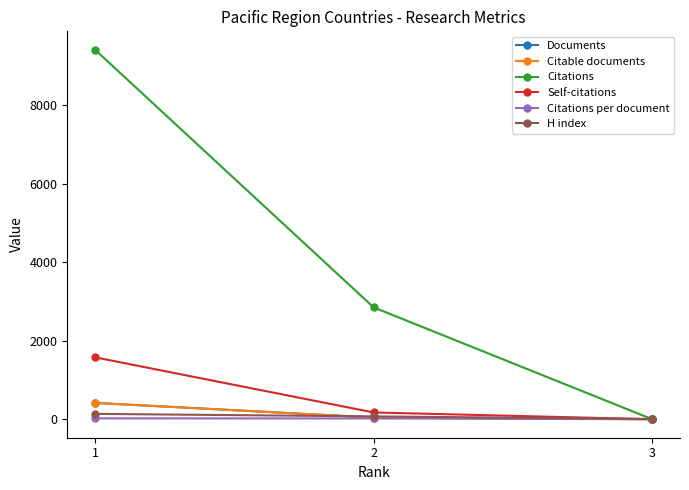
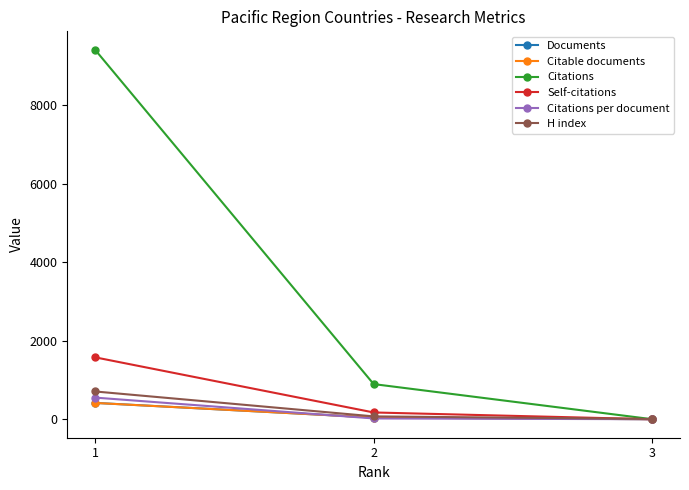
  {
    "Citable documents": {
      "1": 400
    },
    "Citations": {
      "1": 9400,
-     "2": 2900
+     "2": 900
    },
    "Self-citations": {
      "1": 1600,
      "2": 200
    },
    "Citations per document": {
-     "1": 0
+     "1": 600
    },
    "H index": {
-     "1": 100
+     "1": 700
    }
  }
